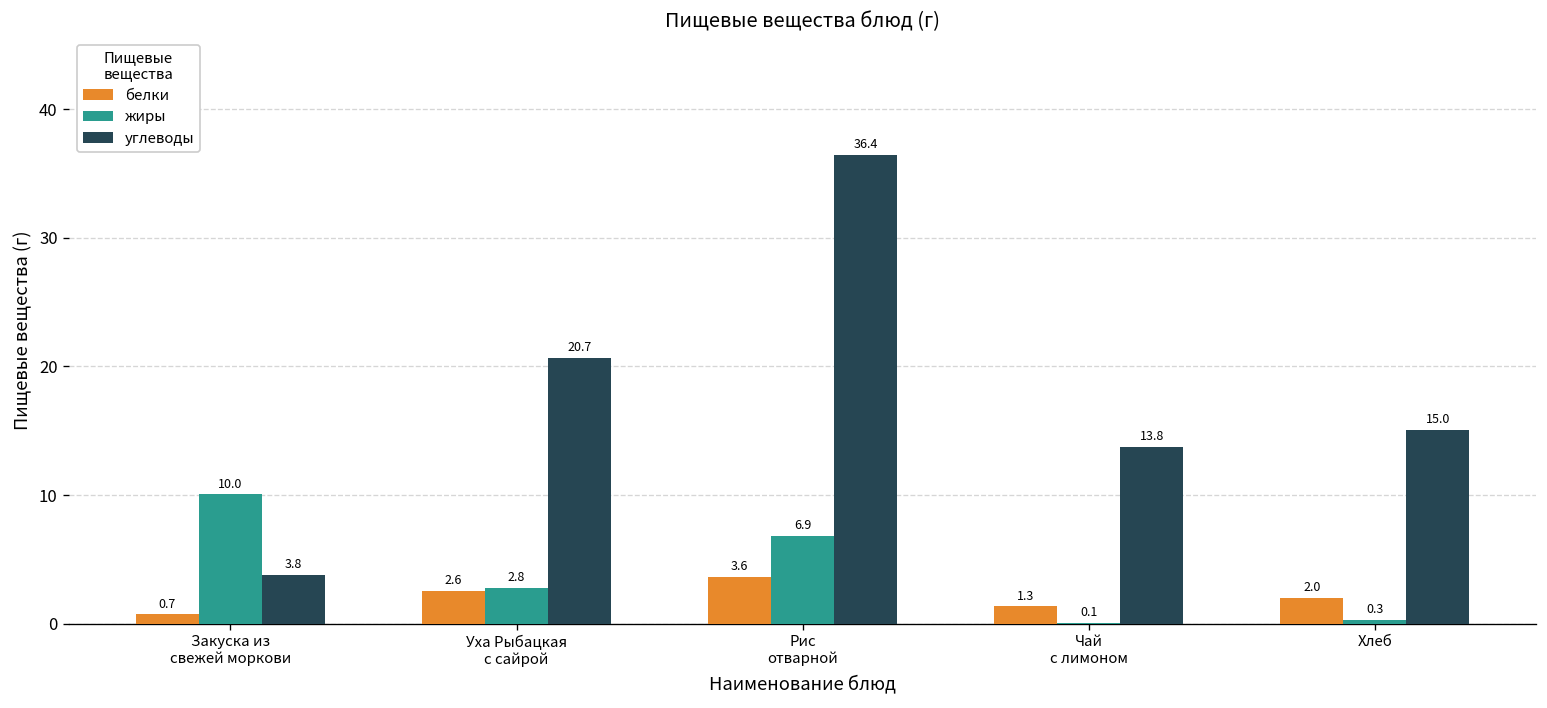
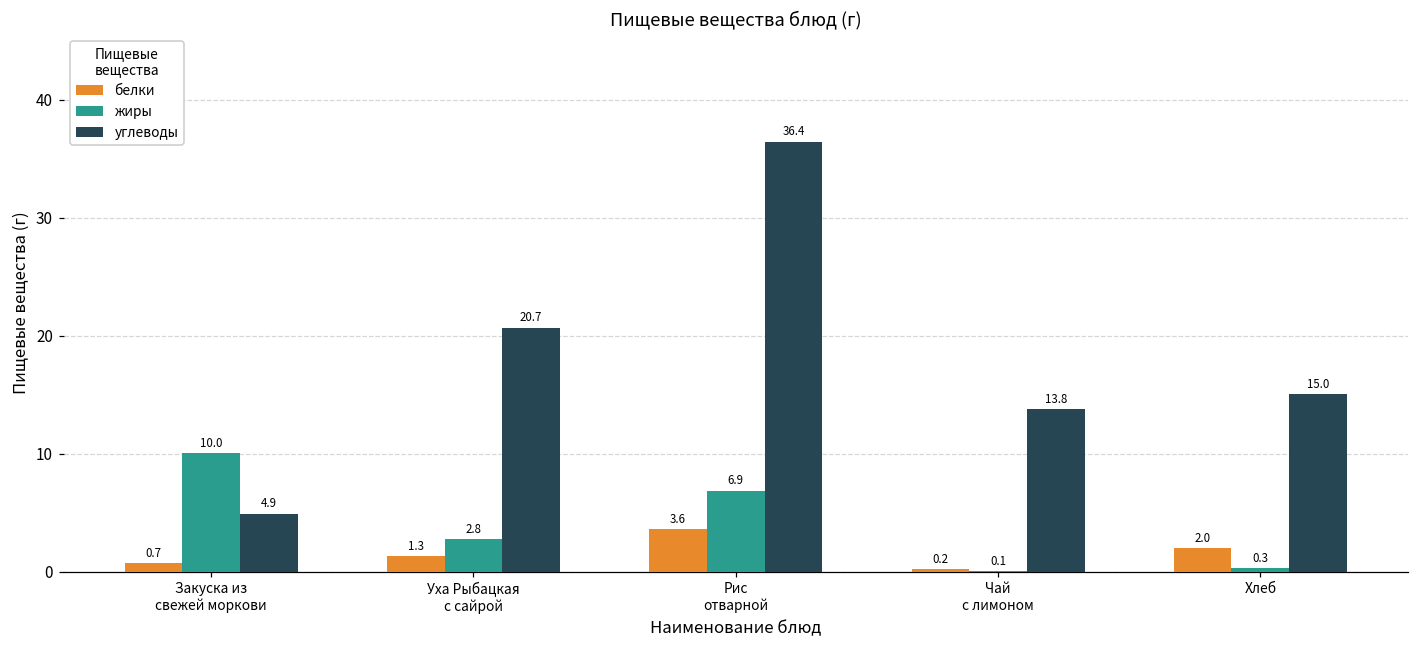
  {
    "белки": {
      "Закуска из свежей моркови": 0.7,
-     "Уха Рыбацкая с сайрой": 2.6,
+     "Уха Рыбацкая с сайрой": 1.3,
      "Рис отварной": 3.6,
-     "Чай с лимоном": 1.3,
+     "Чай с лимоном": 0.2,
      "Хлеб": 2.0
    },
    "жиры": {
      "Закуска из свежей моркови": 10.0,
      "Уха Рыбацкая с сайрой": 2.8,
      "Рис отварной": 6.9,
      "Чай с лимоном": 0.1,
      "Хлеб": 0.3
    },
    "углеводы": {
-     "Закуска из свежей моркови": 3.8,
+     "Закуска из свежей моркови": 4.9,
      "Уха Рыбацкая с сайрой": 20.7,
      "Рис отварной": 36.4,
      "Чай с лимоном": 13.8,
      "Хлеб": 15.0
    }
  }
